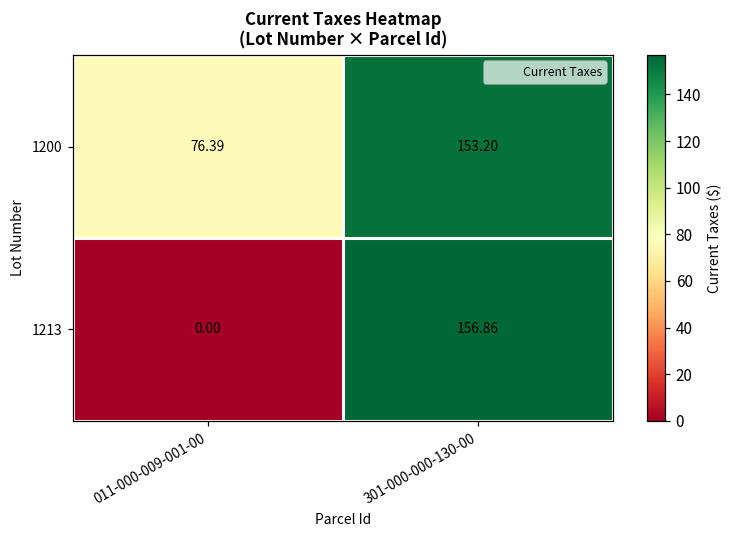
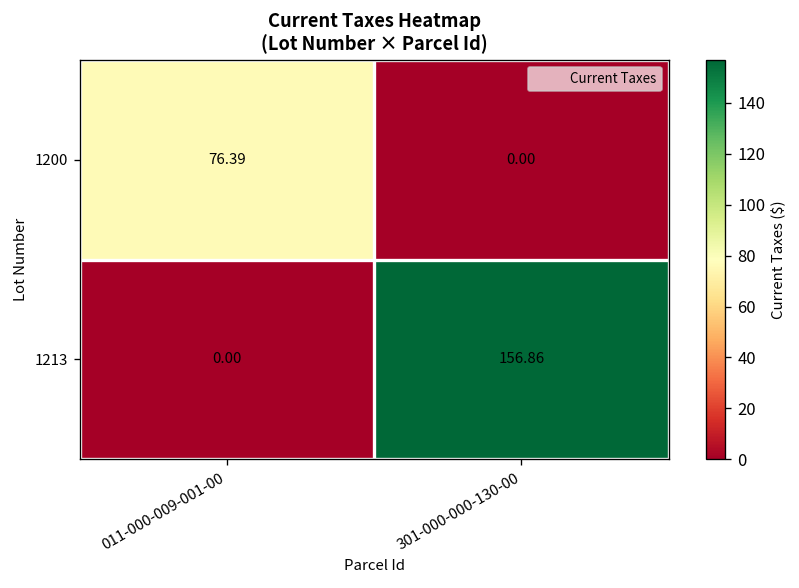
  {
    "1200": {
      "011-000-009-001-00": 76.39,
-     "301-000-000-130-00": 153.20
+     "301-000-000-130-00": 0.00
    },
    "1213": {
      "011-000-009-001-00": 0.00,
      "301-000-000-130-00": 156.86
    }
  }
